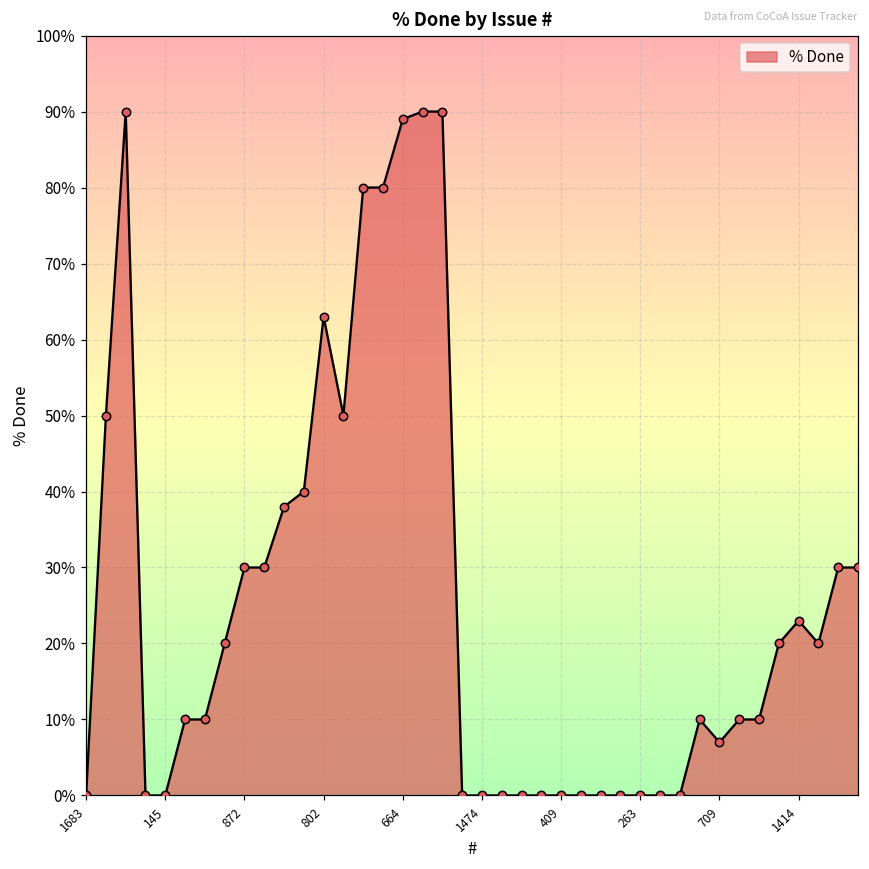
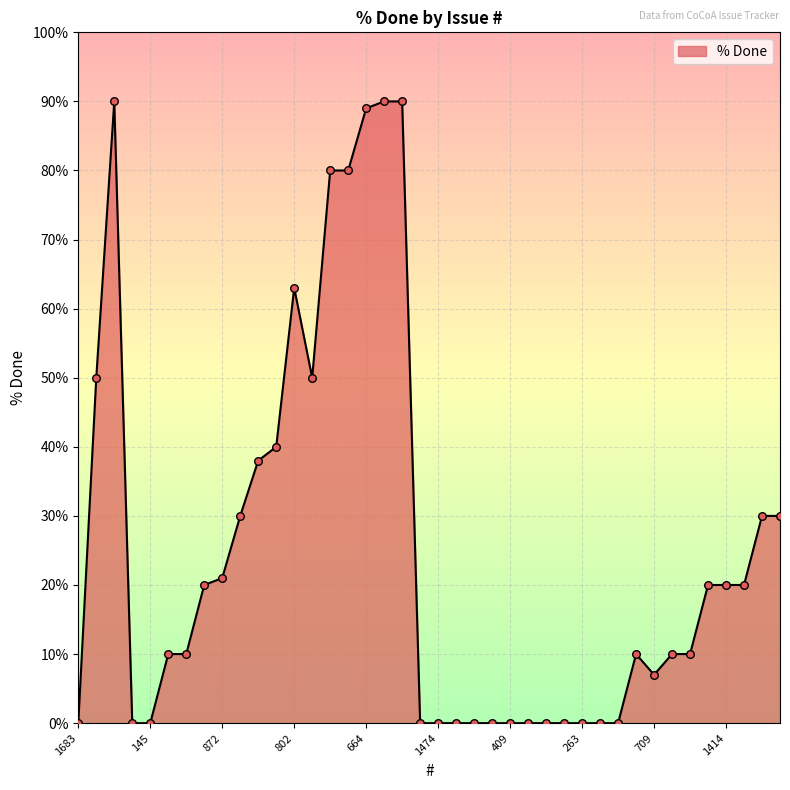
  {
    "1683": "0%",
    "145": "0%",
-   "872": "30%",
+   "872": "21%",
    "802": "63%",
    "664": "89%",
    "1474": "0%",
    "409": "0%",
    "263": "0%",
    "709": "7%",
-   "1414": "23%"
+   "1414": "20%"
  }
